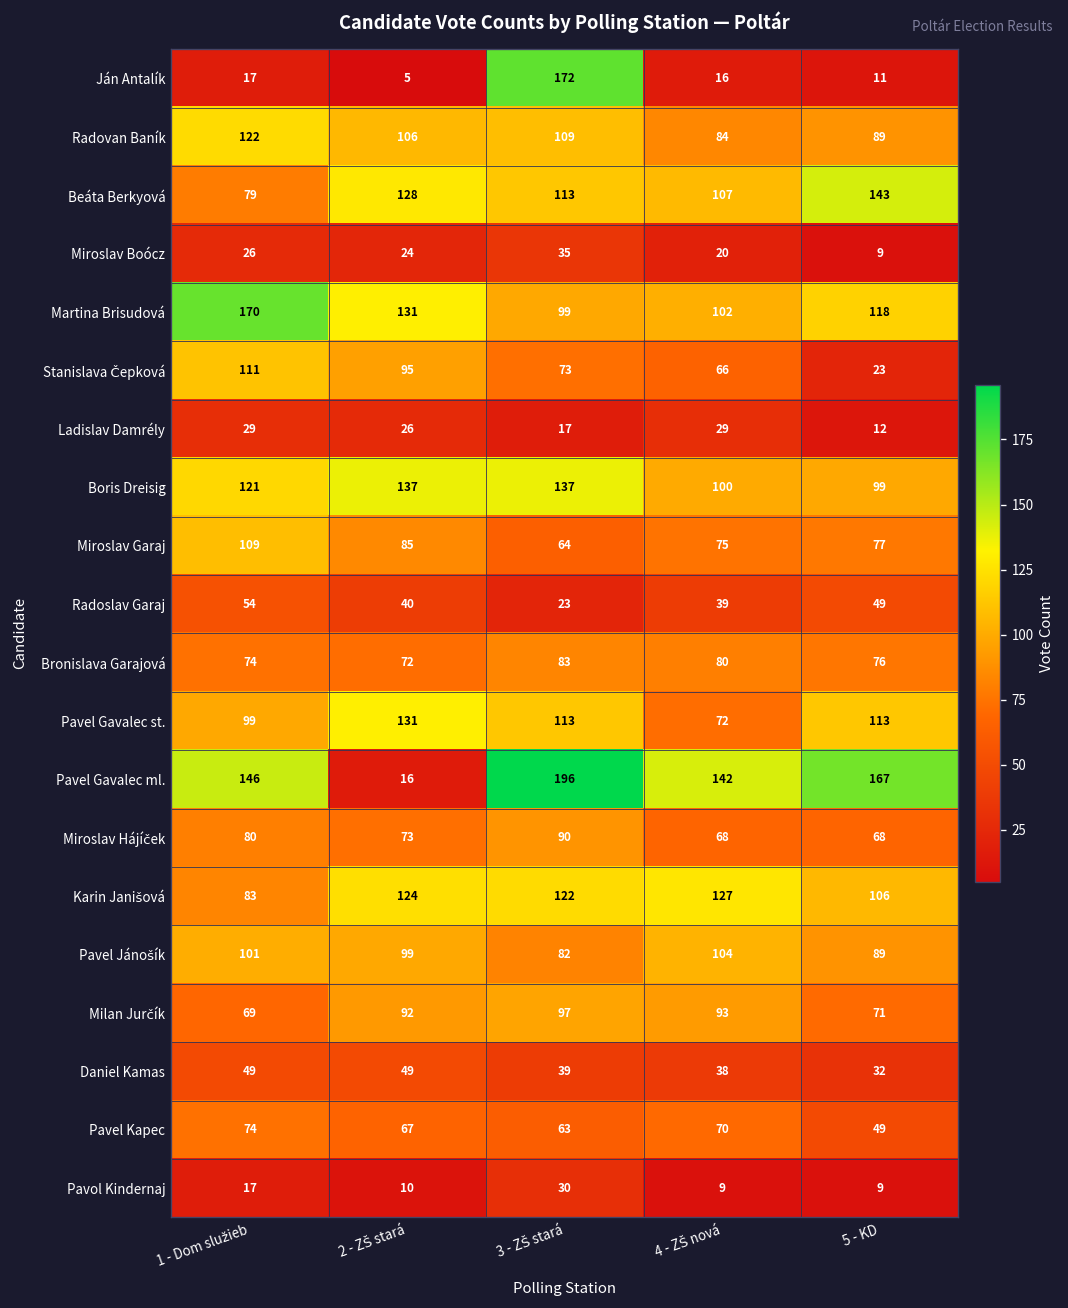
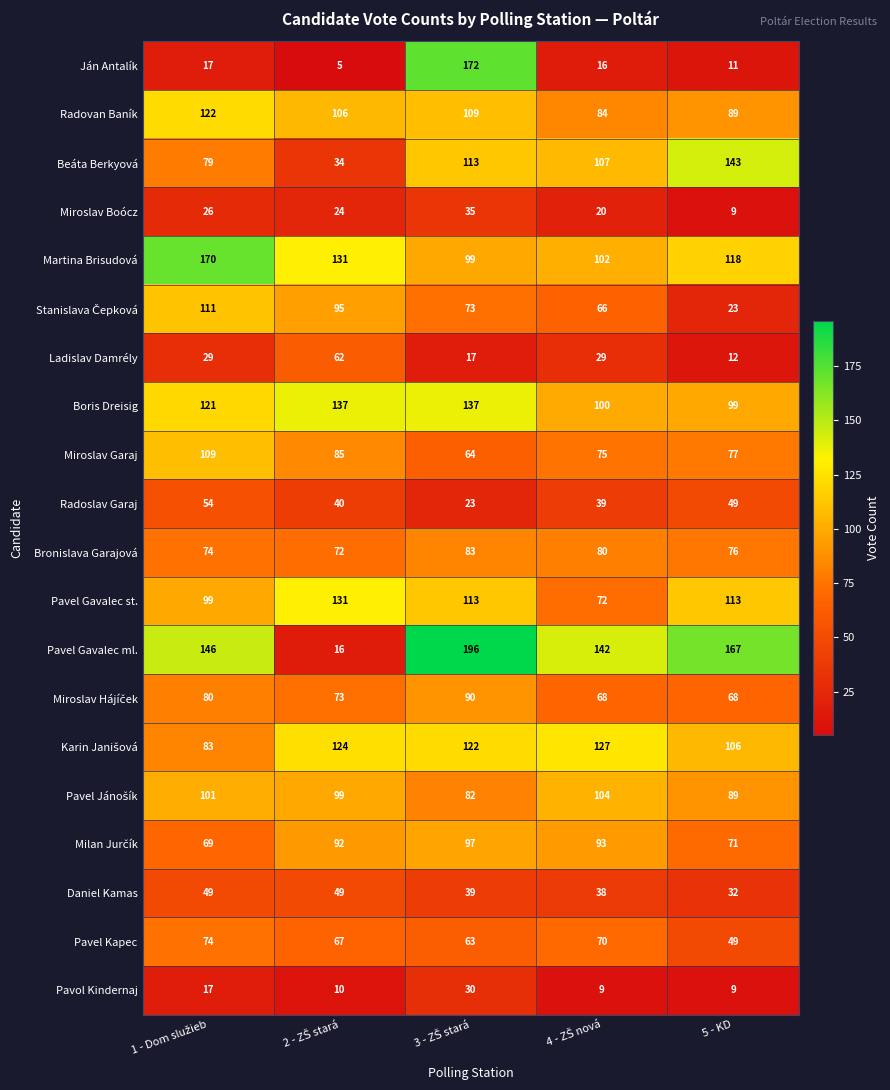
  {
    "Ján Antalík": {
      "1 - Dom služieb": 17,
      "2 - ZŠ stará": 5,
      "3 - ZŠ stará": 172,
      "4 - ZŠ nová": 16,
      "5 - KD": 11
    },
    "Radovan Baník": {
      "1 - Dom služieb": 122,
      "2 - ZŠ stará": 106,
      "3 - ZŠ stará": 109,
      "4 - ZŠ nová": 84,
      "5 - KD": 89
    },
    "Beáta Berkyová": {
      "1 - Dom služieb": 79,
-     "2 - ZŠ stará": 128,
+     "2 - ZŠ stará": 34,
      "3 - ZŠ stará": 113,
      "4 - ZŠ nová": 107,
      "5 - KD": 143
    },
    "Miroslav Boócz": {
      "1 - Dom služieb": 26,
      "2 - ZŠ stará": 24,
      "3 - ZŠ stará": 35,
      "4 - ZŠ nová": 20,
      "5 - KD": 9
    },
    "Martina Brisudová": {
      "1 - Dom služieb": 170,
      "2 - ZŠ stará": 131,
      "3 - ZŠ stará": 99,
      "4 - ZŠ nová": 102,
      "5 - KD": 118
    },
    "Stanislava Čepková": {
      "1 - Dom služieb": 111,
      "2 - ZŠ stará": 95,
      "3 - ZŠ stará": 73,
      "4 - ZŠ nová": 66,
      "5 - KD": 23
    },
    "Ladislav Damrély": {
      "1 - Dom služieb": 29,
-     "2 - ZŠ stará": 26,
+     "2 - ZŠ stará": 62,
      "3 - ZŠ stará": 17,
      "4 - ZŠ nová": 29,
      "5 - KD": 12
    },
    "Boris Dreisig": {
      "1 - Dom služieb": 121,
      "2 - ZŠ stará": 137,
      "3 - ZŠ stará": 137,
      "4 - ZŠ nová": 100,
      "5 - KD": 99
    },
    "Miroslav Garaj": {
      "1 - Dom služieb": 109,
      "2 - ZŠ stará": 85,
      "3 - ZŠ stará": 64,
      "4 - ZŠ nová": 75,
      "5 - KD": 77
    },
    "Radoslav Garaj": {
      "1 - Dom služieb": 54,
      "2 - ZŠ stará": 40,
      "3 - ZŠ stará": 23,
      "4 - ZŠ nová": 39,
      "5 - KD": 49
    },
    "Bronislava Garajová": {
      "1 - Dom služieb": 74,
      "2 - ZŠ stará": 72,
      "3 - ZŠ stará": 83,
      "4 - ZŠ nová": 80,
      "5 - KD": 76
    },
    "Pavel Gavalec st.": {
      "1 - Dom služieb": 99,
      "2 - ZŠ stará": 131,
      "3 - ZŠ stará": 113,
      "4 - ZŠ nová": 72,
      "5 - KD": 113
    },
    "Pavel Gavalec ml.": {
      "1 - Dom služieb": 146,
      "2 - ZŠ stará": 16,
      "3 - ZŠ stará": 196,
      "4 - ZŠ nová": 142,
      "5 - KD": 167
    },
    "Miroslav Hájíček": {
      "1 - Dom služieb": 80,
      "2 - ZŠ stará": 73,
      "3 - ZŠ stará": 90,
      "4 - ZŠ nová": 68,
      "5 - KD": 68
    },
    "Karin Janišová": {
      "1 - Dom služieb": 83,
      "2 - ZŠ stará": 124,
      "3 - ZŠ stará": 122,
      "4 - ZŠ nová": 127,
      "5 - KD": 106
    },
    "Pavel Jánošík": {
      "1 - Dom služieb": 101,
      "2 - ZŠ stará": 99,
      "3 - ZŠ stará": 82,
      "4 - ZŠ nová": 104,
      "5 - KD": 89
    },
    "Milan Jurčík": {
      "1 - Dom služieb": 69,
      "2 - ZŠ stará": 92,
      "3 - ZŠ stará": 97,
      "4 - ZŠ nová": 93,
      "5 - KD": 71
    },
    "Daniel Kamas": {
      "1 - Dom služieb": 49,
      "2 - ZŠ stará": 49,
      "3 - ZŠ stará": 39,
      "4 - ZŠ nová": 38,
      "5 - KD": 32
    },
    "Pavel Kapec": {
      "1 - Dom služieb": 74,
      "2 - ZŠ stará": 67,
      "3 - ZŠ stará": 63,
      "4 - ZŠ nová": 70,
      "5 - KD": 49
    },
    "Pavol Kindernaj": {
      "1 - Dom služieb": 17,
      "2 - ZŠ stará": 10,
      "3 - ZŠ stará": 30,
      "4 - ZŠ nová": 9,
      "5 - KD": 9
    }
  }
